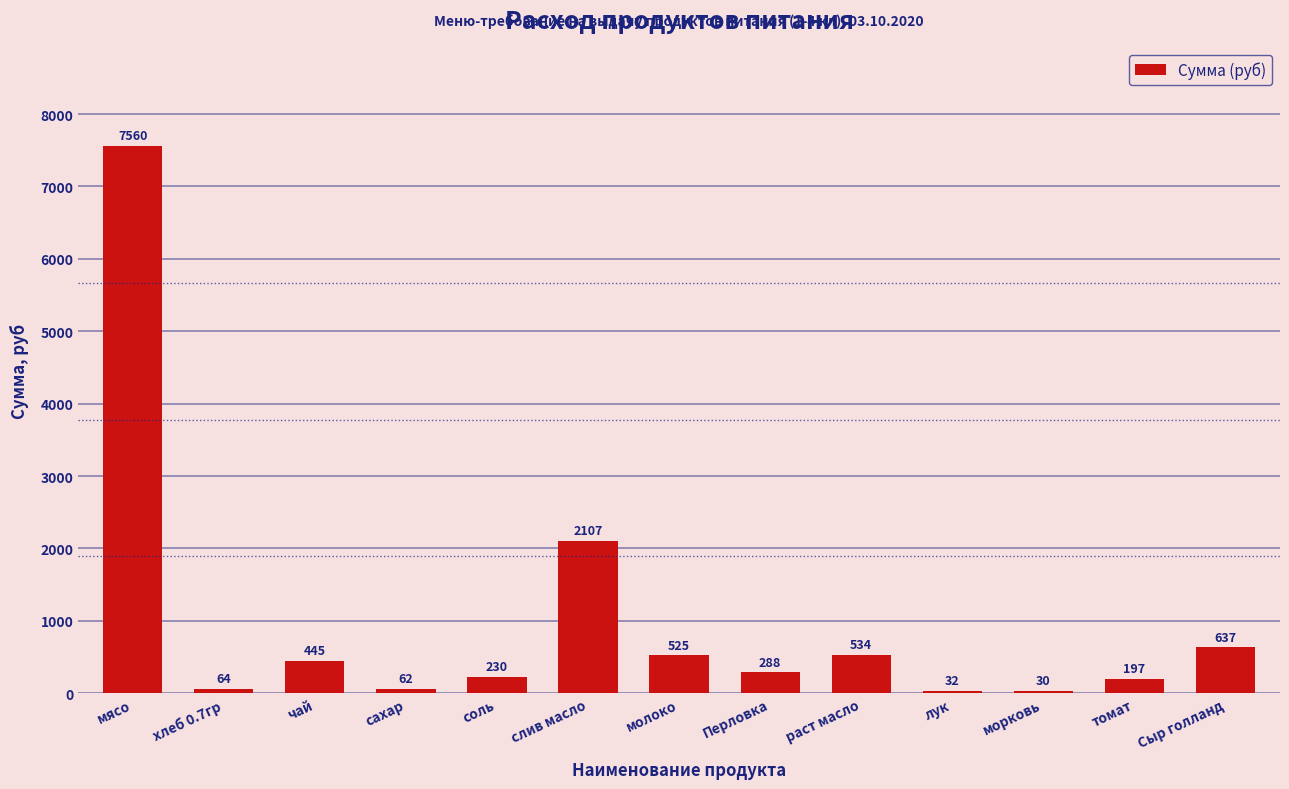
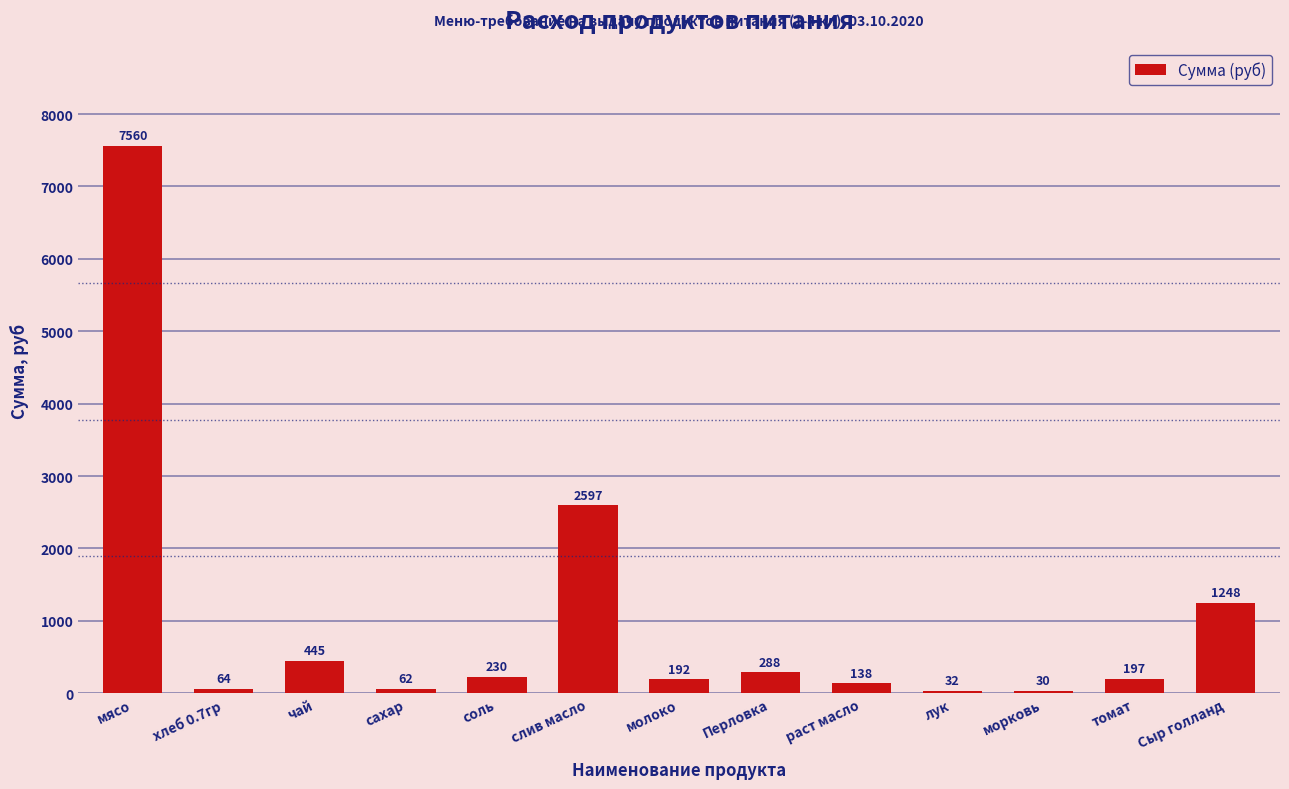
  {
    "мясо": 7560,
    "хлеб 0.7гр": 64,
    "чай": 445,
    "сахар": 62,
    "соль": 230,
-   "слив масло": 2107,
-   "молоко": 525,
+   "слив масло": 2597,
+   "молоко": 192,
    "Перловка": 288,
-   "раст масло": 534,
+   "раст масло": 138,
    "лук": 32,
    "морковь": 30,
    "томат": 197,
-   "Сыр голланд": 637
+   "Сыр голланд": 1248
  }
